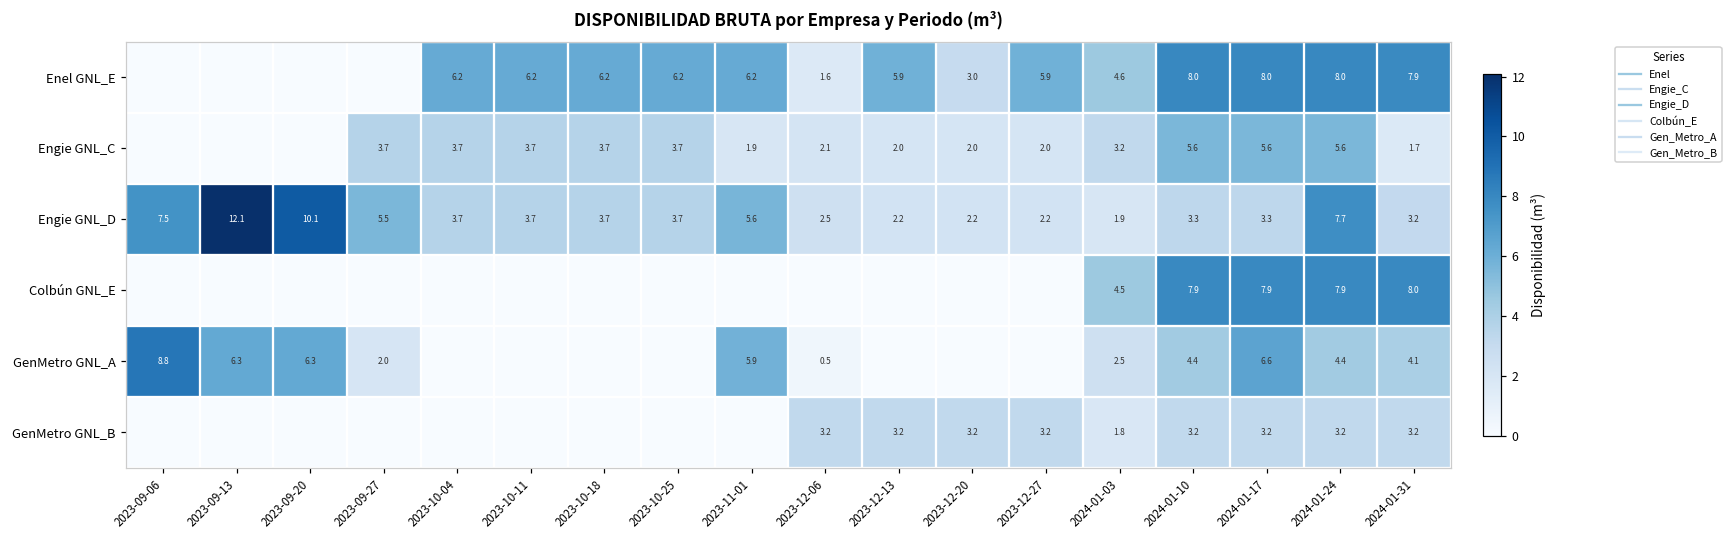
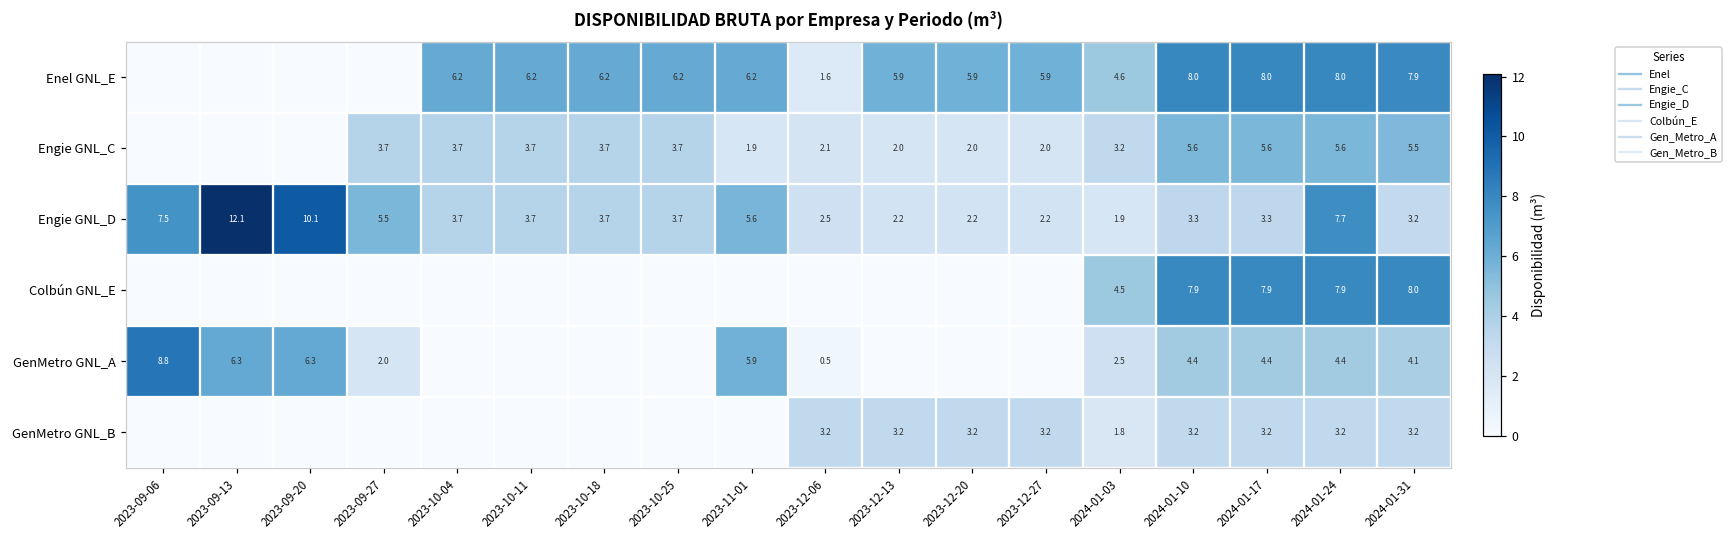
  {
    "Enel GNL_E": {
      "2023-10-04": 6.2,
      "2023-10-11": 6.2,
      "2023-10-18": 6.2,
      "2023-10-25": 6.2,
      "2023-11-01": 6.2,
      "2023-12-06": 1.6,
      "2023-12-13": 5.9,
-     "2023-12-20": 3.0,
+     "2023-12-20": 5.9,
      "2023-12-27": 5.9,
      "2024-01-03": 4.6,
      "2024-01-10": 8.0,
      "2024-01-17": 8.0,
      "2024-01-24": 8.0,
      "2024-01-31": 7.9
    },
    "Engie GNL_C": {
      "2023-09-27": 3.7,
      "2023-10-04": 3.7,
      "2023-10-11": 3.7,
      "2023-10-18": 3.7,
      "2023-10-25": 3.7,
      "2023-11-01": 1.9,
      "2023-12-06": 2.1,
      "2023-12-13": 2.0,
      "2023-12-20": 2.0,
      "2023-12-27": 2.0,
      "2024-01-03": 3.2,
      "2024-01-10": 5.6,
      "2024-01-17": 5.6,
      "2024-01-24": 5.6,
-     "2024-01-31": 1.7
+     "2024-01-31": 5.5
    },
    "Engie GNL_D": {
      "2023-09-06": 7.5,
      "2023-09-13": 12.1,
      "2023-09-20": 10.1,
      "2023-09-27": 5.5,
      "2023-10-04": 3.7,
      "2023-10-11": 3.7,
      "2023-10-18": 3.7,
      "2023-10-25": 3.7,
      "2023-11-01": 5.6,
      "2023-12-06": 2.5,
      "2023-12-13": 2.2,
      "2023-12-20": 2.2,
      "2023-12-27": 2.2,
      "2024-01-03": 1.9,
      "2024-01-10": 3.3,
      "2024-01-17": 3.3,
      "2024-01-24": 7.7,
      "2024-01-31": 3.2
    },
    "Colbún GNL_E": {
      "2024-01-03": 4.5,
      "2024-01-10": 7.9,
      "2024-01-17": 7.9,
      "2024-01-24": 7.9,
      "2024-01-31": 8.0
    },
    "GenMetro GNL_A": {
      "2023-09-06": 8.8,
      "2023-09-13": 6.3,
      "2023-09-20": 6.3,
      "2023-09-27": 2.0,
      "2023-11-01": 5.9,
      "2023-12-06": 0.5,
      "2024-01-03": 2.5,
      "2024-01-10": 4.4,
-     "2024-01-17": 6.6,
+     "2024-01-17": 4.4,
      "2024-01-24": 4.4,
      "2024-01-31": 4.1
    },
    "GenMetro GNL_B": {
      "2023-12-06": 3.2,
      "2023-12-13": 3.2,
      "2023-12-20": 3.2,
      "2023-12-27": 3.2,
      "2024-01-03": 1.8,
      "2024-01-10": 3.2,
      "2024-01-17": 3.2,
      "2024-01-24": 3.2,
      "2024-01-31": 3.2
    }
  }
